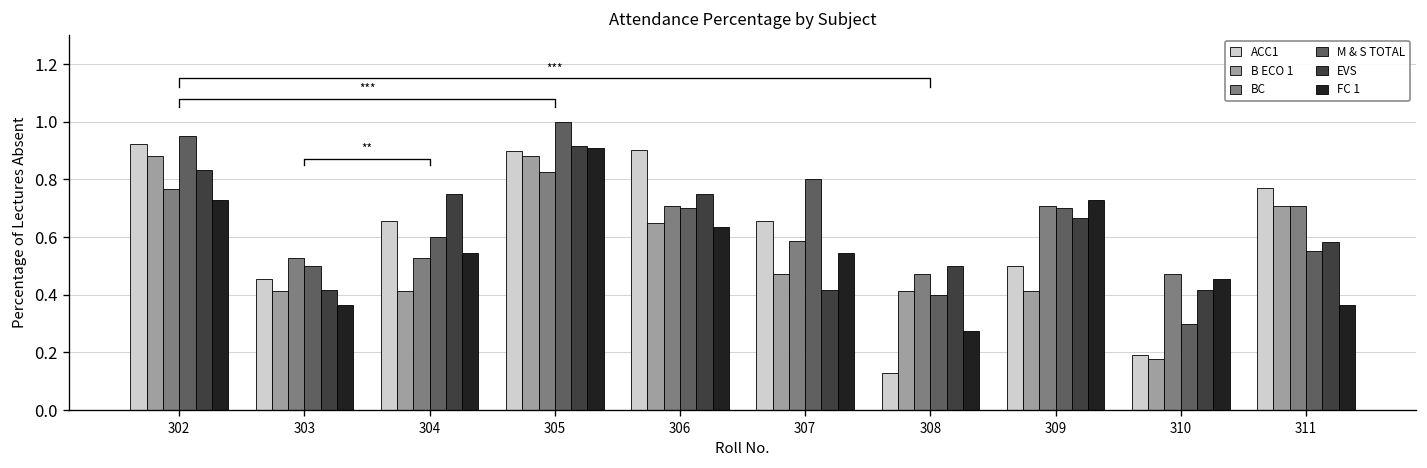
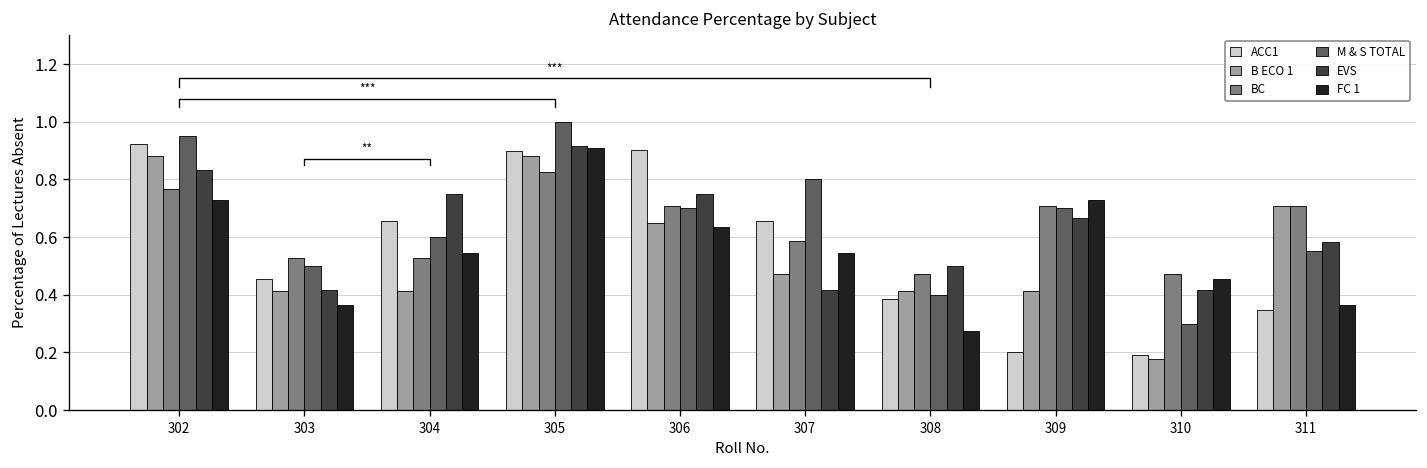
  {
    "ACC1": {
      "302": 0.92,
      "303": 0.46,
      "304": 0.65,
      "305": 0.90,
      "306": 0.90,
      "307": 0.65,
-     "308": 0.13,
-     "309": 0.5,
+     "308": 0.39,
+     "309": 0.2,
      "310": 0.19,
-     "311": 0.77
+     "311": 0.35
    }
  }
